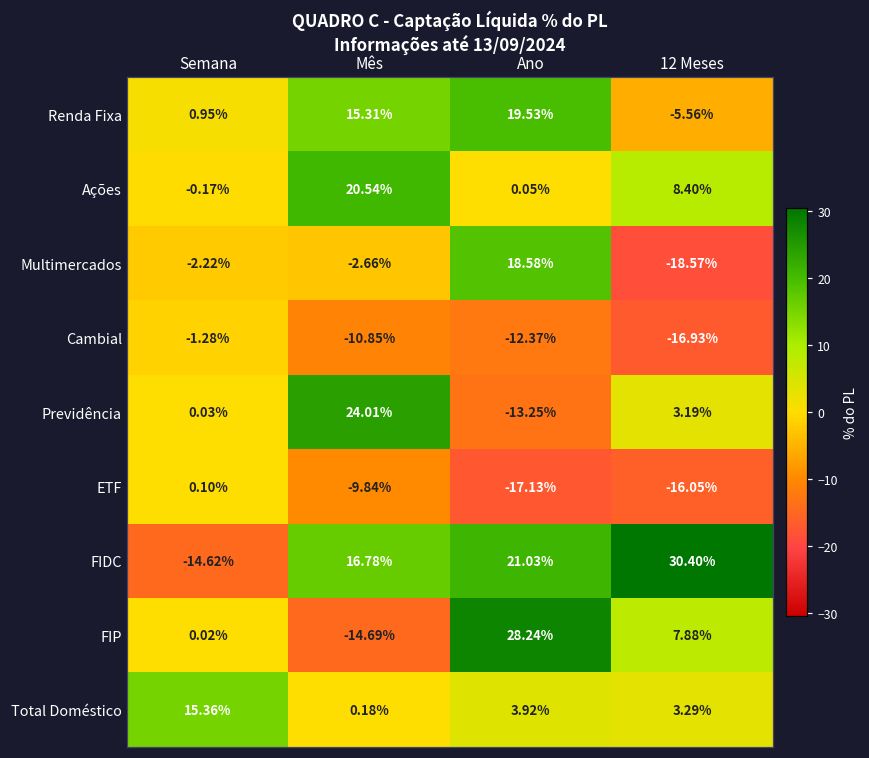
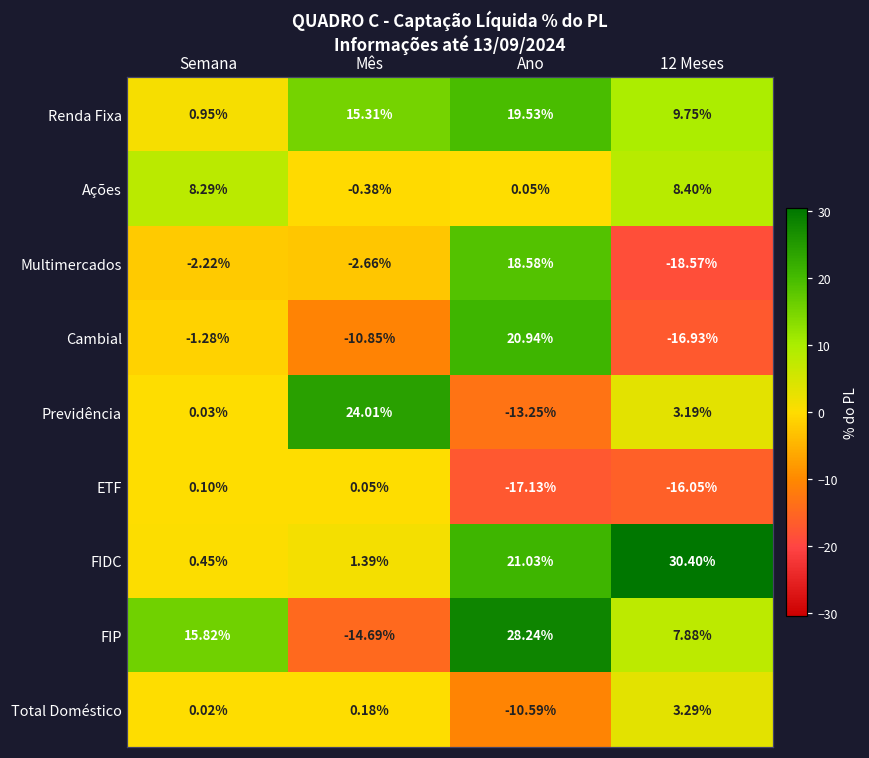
  {
    "Renda Fixa": {
      "Semana": "0.95%",
      "Mês": "15.31%",
      "Ano": "19.53%",
-     "12 Meses": "-5.56%"
+     "12 Meses": "9.75%"
    },
    "Ações": {
-     "Semana": "-0.17%",
-     "Mês": "20.54%",
+     "Semana": "8.29%",
+     "Mês": "-0.38%",
      "Ano": "0.05%",
      "12 Meses": "8.40%"
    },
    "Multimercados": {
      "Semana": "-2.22%",
      "Mês": "-2.66%",
      "Ano": "18.58%",
      "12 Meses": "-18.57%"
    },
    "Cambial": {
      "Semana": "-1.28%",
      "Mês": "-10.85%",
-     "Ano": "-12.37%",
+     "Ano": "20.94%",
      "12 Meses": "-16.93%"
    },
    "Previdência": {
      "Semana": "0.03%",
      "Mês": "24.01%",
      "Ano": "-13.25%",
      "12 Meses": "3.19%"
    },
    "ETF": {
      "Semana": "0.10%",
-     "Mês": "-9.84%",
+     "Mês": "0.05%",
      "Ano": "-17.13%",
      "12 Meses": "-16.05%"
    },
    "FIDC": {
-     "Semana": "-14.62%",
-     "Mês": "16.78%",
+     "Semana": "0.45%",
+     "Mês": "1.39%",
      "Ano": "21.03%",
      "12 Meses": "30.40%"
    },
    "FIP": {
-     "Semana": "0.02%",
+     "Semana": "15.82%",
      "Mês": "-14.69%",
      "Ano": "28.24%",
      "12 Meses": "7.88%"
    },
    "Total Doméstico": {
-     "Semana": "15.36%",
+     "Semana": "0.02%",
      "Mês": "0.18%",
-     "Ano": "3.92%",
+     "Ano": "-10.59%",
      "12 Meses": "3.29%"
    }
  }
